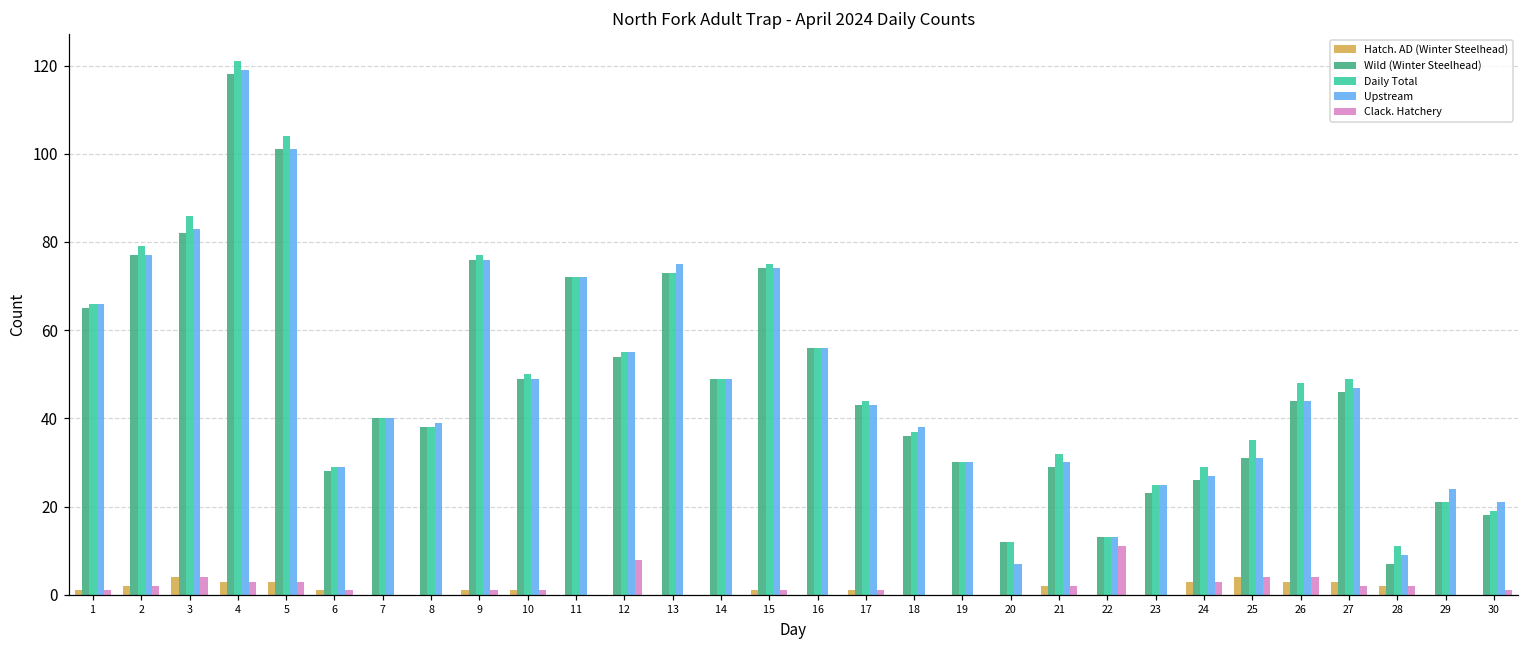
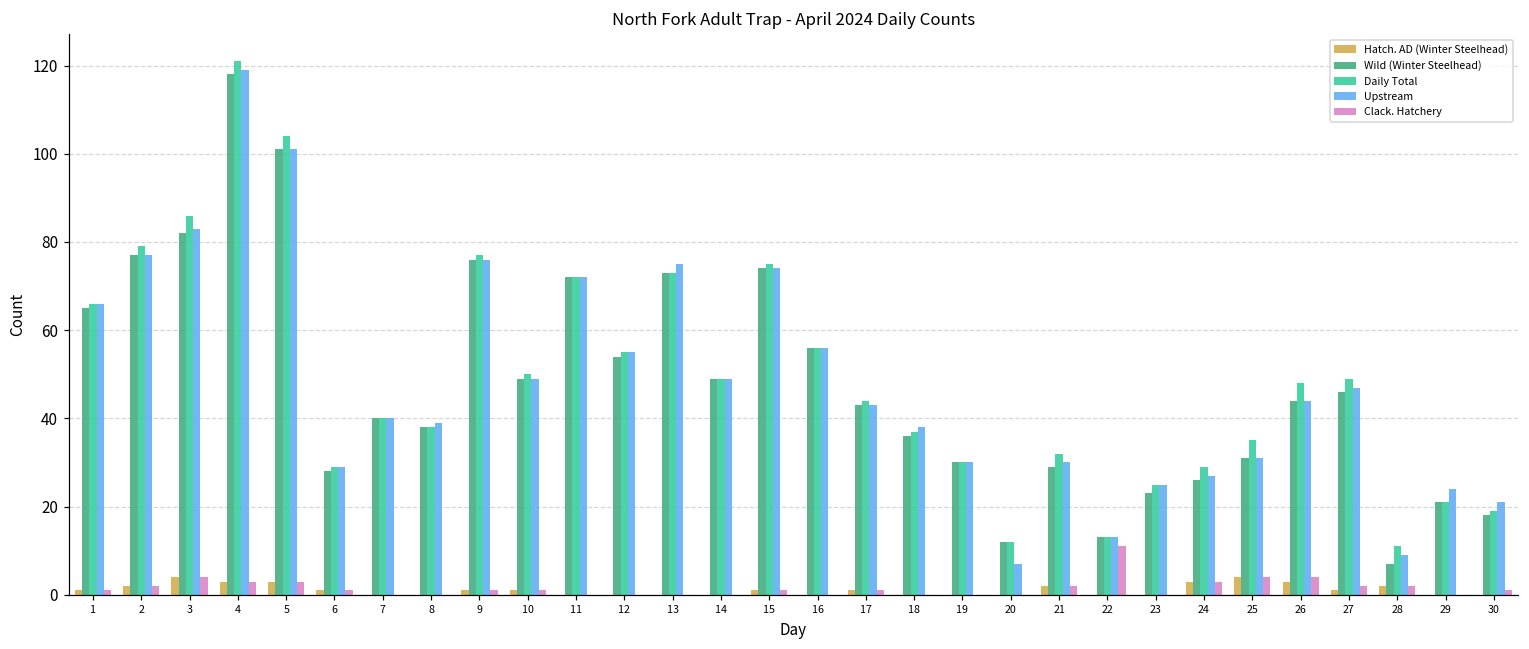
  {
    "Hatch. AD (Winter Steelhead)": {
      "1": 1,
      "2": 2,
      "3": 4,
      "4": 3,
      "5": 3,
      "6": 1,
      "7": 0,
      "8": 0,
      "9": 1,
      "10": 1,
      "11": 0,
      "12": 0,
      "13": 0,
      "14": 0,
      "15": 1,
      "16": 0,
      "17": 1,
      "18": 0,
      "19": 0,
      "20": 0,
      "21": 2,
      "22": 0,
      "23": 0,
      "24": 3,
      "25": 4,
      "26": 3,
-     "27": 3,
+     "27": 1,
      "28": 2,
      "29": 0,
      "30": 0
    },
    "Upstream": {
      "1": 66,
      "2": 77,
      "3": 83,
      "4": 119,
      "5": 101,
      "6": 29,
      "7": 40,
      "8": 39,
      "9": 76,
      "10": 49,
      "11": 72,
      "12": 55,
      "13": 75,
      "14": 49,
      "15": 74,
      "16": 56,
      "17": 43,
      "18": 38,
      "19": 30,
      "20": 7,
      "21": 30,
      "22": 13,
      "23": 25,
      "24": 27,
      "25": 31,
      "26": 44,
      "27": 47,
      "28": 9,
      "29": 24,
      "30": 21
    },
    "Clack. Hatchery": {
      "1": 1,
      "2": 2,
      "3": 4,
      "4": 3,
      "5": 3,
      "6": 1,
      "7": 0,
      "8": 0,
      "9": 1,
      "10": 1,
      "11": 0,
-     "12": 8,
+     "12": 0,
      "13": 0,
      "14": 0,
      "15": 1,
      "16": 0,
      "17": 1,
      "18": 0,
      "19": 0,
      "20": 0,
      "21": 2,
      "22": 11,
      "23": 0,
      "24": 3,
      "25": 4,
      "26": 4,
      "27": 2,
      "28": 2,
      "29": 0,
      "30": 1
    }
  }
